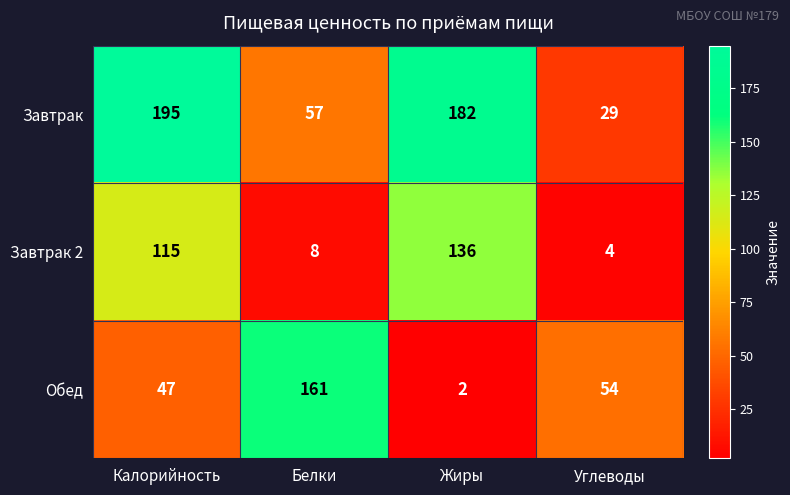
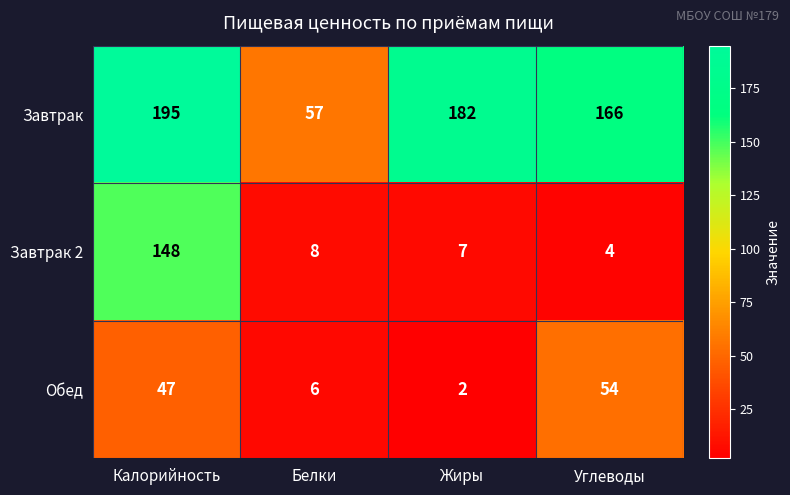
  {
    "Завтрак": {
      "Калорийность": 195,
      "Белки": 57,
      "Жиры": 182,
-     "Углеводы": 29
+     "Углеводы": 166
    },
    "Завтрак 2": {
-     "Калорийность": 115,
+     "Калорийность": 148,
      "Белки": 8,
-     "Жиры": 136,
+     "Жиры": 7,
      "Углеводы": 4
    },
    "Обед": {
      "Калорийность": 47,
-     "Белки": 161,
+     "Белки": 6,
      "Жиры": 2,
      "Углеводы": 54
    }
  }
